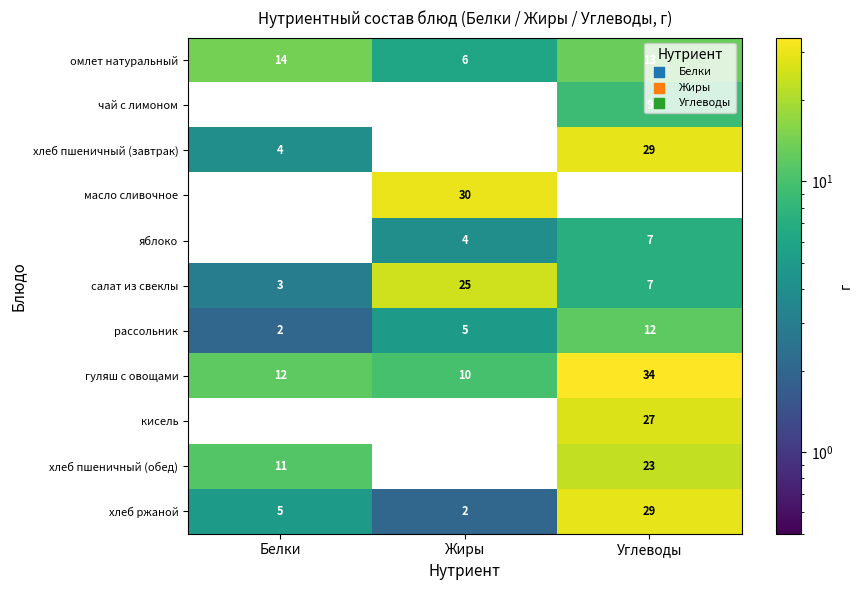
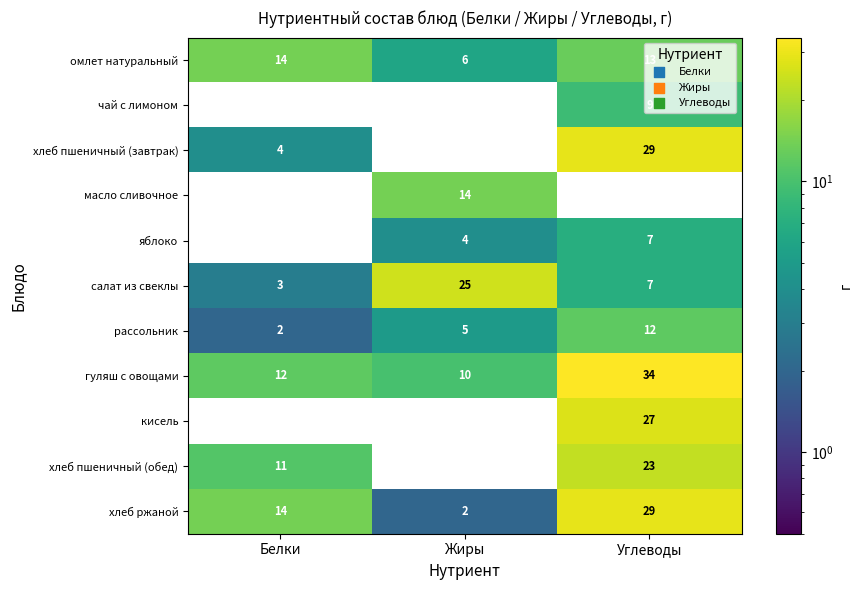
  {
    "омлет натуральный": {
      "Белки": 14,
      "Жиры": 6
    },
    "хлеб пшеничный (завтрак)": {
      "Белки": 4,
      "Углеводы": 29
    },
    "масло сливочное": {
-     "Жиры": 30
+     "Жиры": 14
    },
    "яблоко": {
      "Жиры": 4,
      "Углеводы": 7
    },
    "салат из свеклы": {
      "Белки": 3,
      "Жиры": 25,
      "Углеводы": 7
    },
    "рассольник": {
      "Белки": 2,
      "Жиры": 5,
      "Углеводы": 12
    },
    "гуляш с овощами": {
      "Белки": 12,
      "Жиры": 10,
      "Углеводы": 34
    },
    "кисель": {
      "Углеводы": 27
    },
    "хлеб пшеничный (обед)": {
      "Белки": 11,
      "Углеводы": 23
    },
    "хлеб ржаной": {
-     "Белки": 5,
+     "Белки": 14,
      "Жиры": 2,
      "Углеводы": 29
    }
  }
